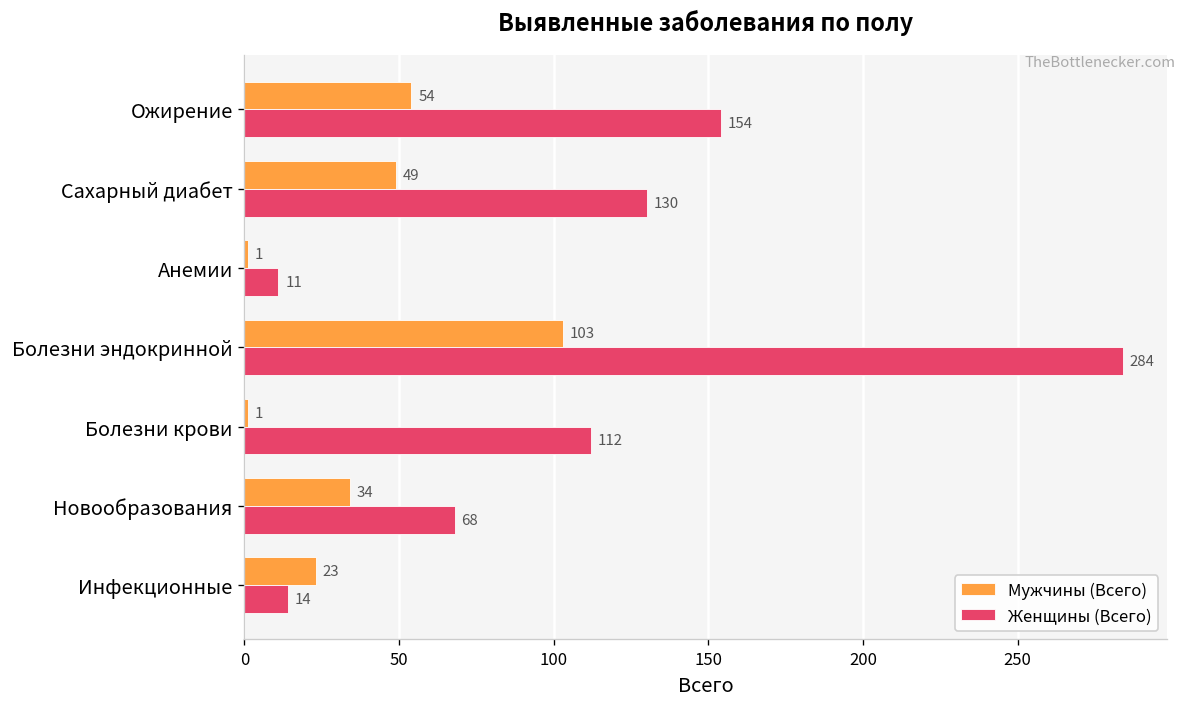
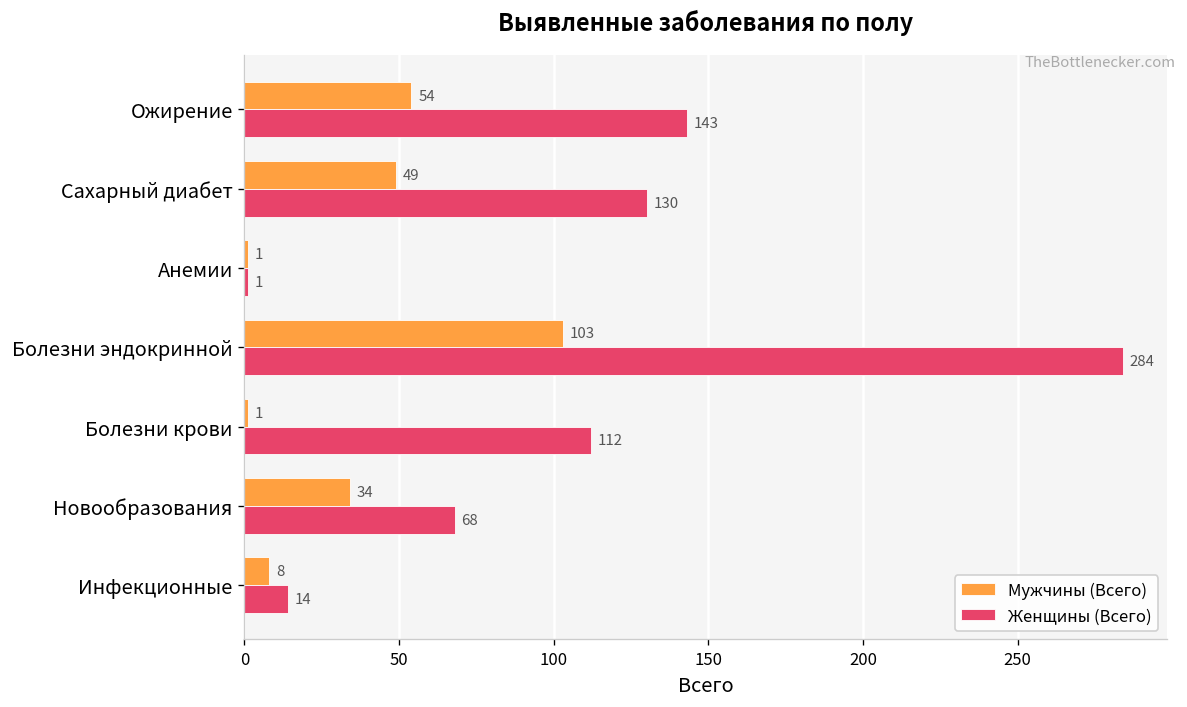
  {
    "Мужчины (Всего)": {
      "Ожирение": 54,
      "Сахарный диабет": 49,
      "Анемии": 1,
      "Болезни эндокринной": 103,
      "Болезни крови": 1,
      "Новообразования": 34,
-     "Инфекционные": 23
+     "Инфекционные": 8
    },
    "Женщины (Всего)": {
-     "Ожирение": 154,
+     "Ожирение": 143,
      "Сахарный диабет": 130,
-     "Анемии": 11,
+     "Анемии": 1,
      "Болезни эндокринной": 284,
      "Болезни крови": 112,
      "Новообразования": 68,
      "Инфекционные": 14
    }
  }
